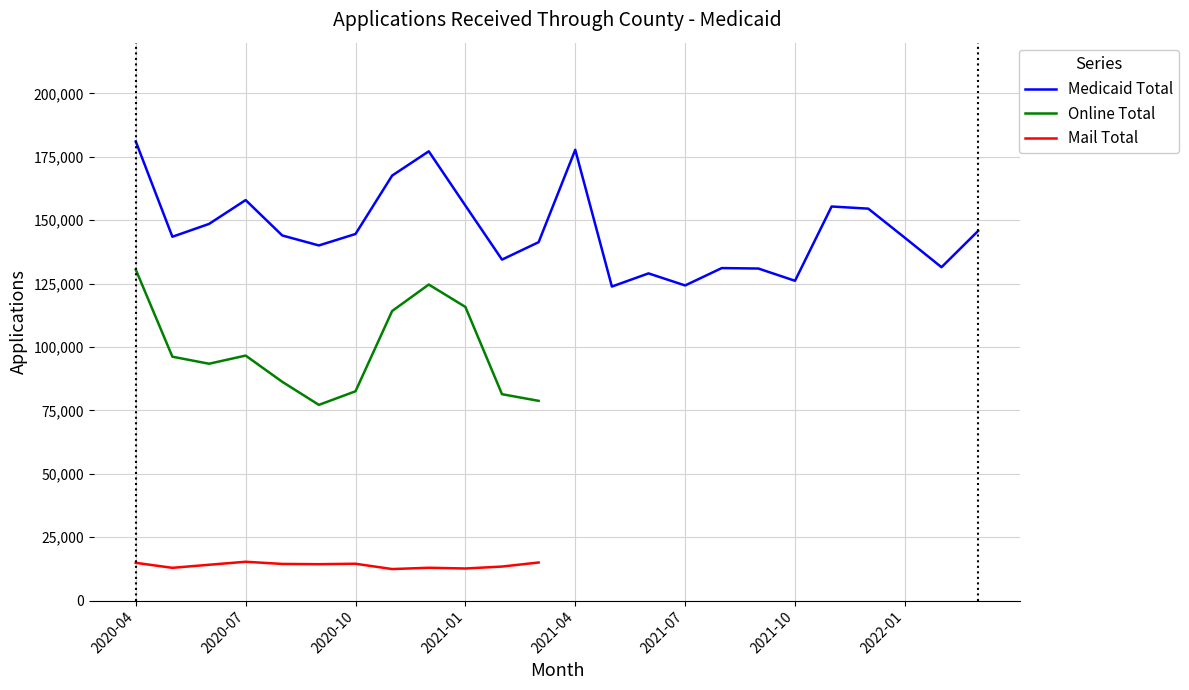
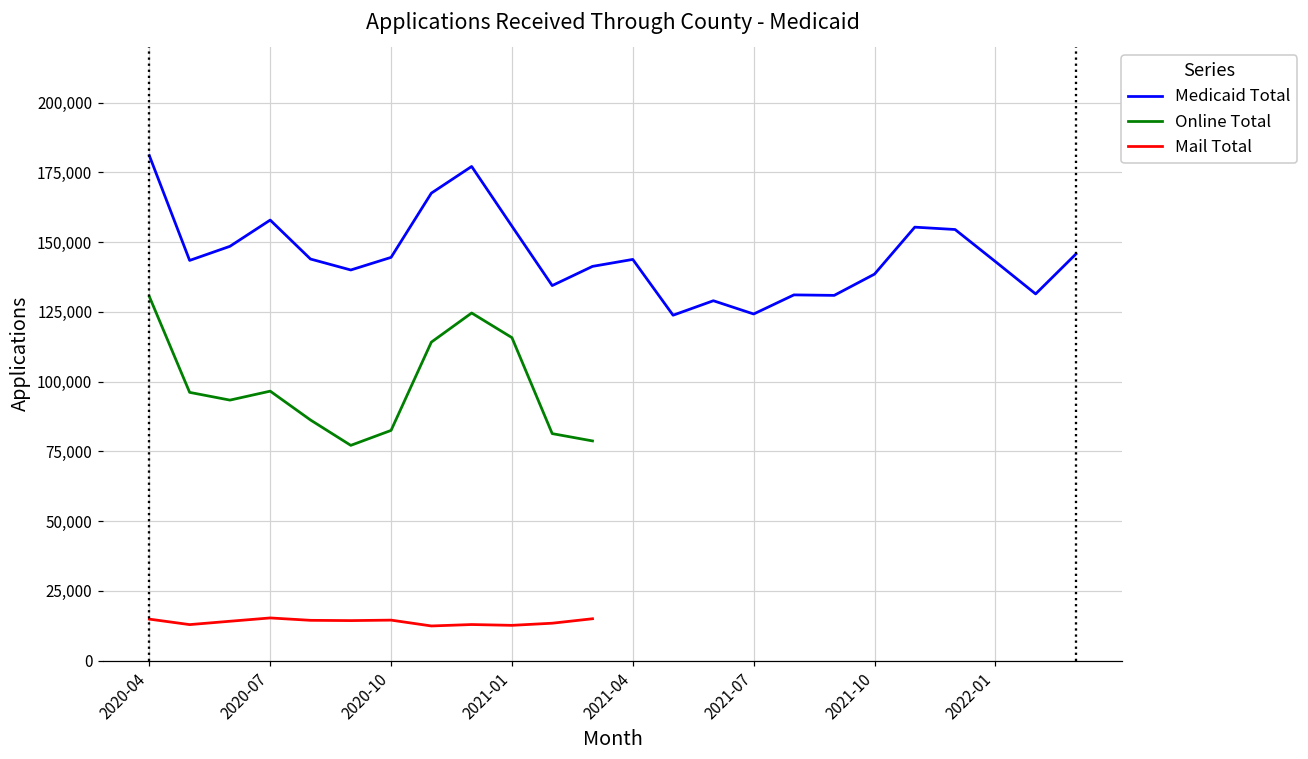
  {
    "Medicaid Total": {
      "2020-04": "181,000",
      "2020-07": "158,000",
      "2020-10": "145,000",
      "2021-01": "156,000",
-     "2021-04": "178,000",
+     "2021-04": "144,000",
      "2021-07": "124,000",
-     "2021-10": "126,000",
+     "2021-10": "139,000",
      "2022-01": "143,000"
    },
    "Online Total": {
      "2020-04": "131,000",
      "2020-07": "97,000",
      "2020-10": "83,000",
      "2021-01": "116,000"
    },
    "Mail Total": {
      "2020-04": "15,000",
      "2020-07": "15,000",
      "2020-10": "15,000",
      "2021-01": "13,000"
    }
  }
